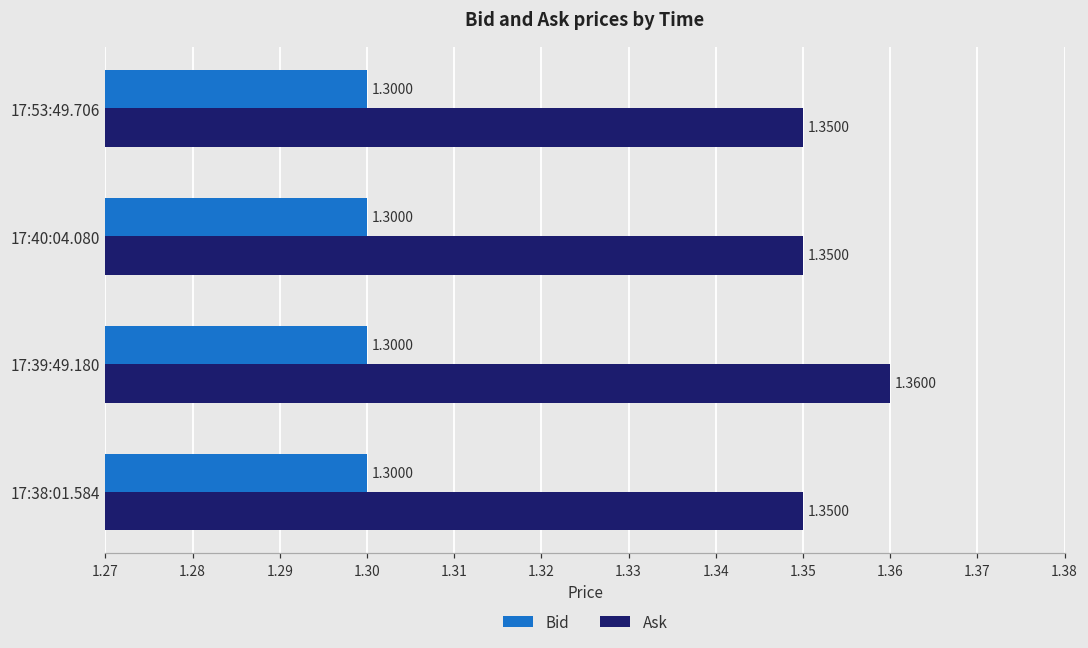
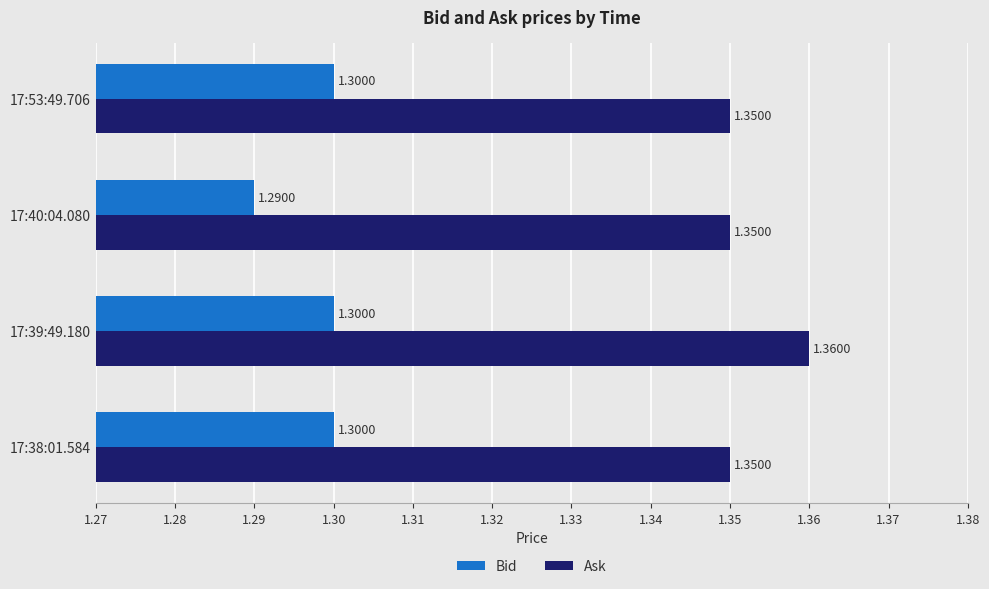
  {
    "Bid": {
      "17:53:49.706": 1.3000,
-     "17:40:04.080": 1.3000,
+     "17:40:04.080": 1.2900,
      "17:39:49.180": 1.3000,
      "17:38:01.584": 1.3000
    },
    "Ask": {
      "17:53:49.706": 1.3500,
      "17:40:04.080": 1.3500,
      "17:39:49.180": 1.3600,
      "17:38:01.584": 1.3500
    }
  }
